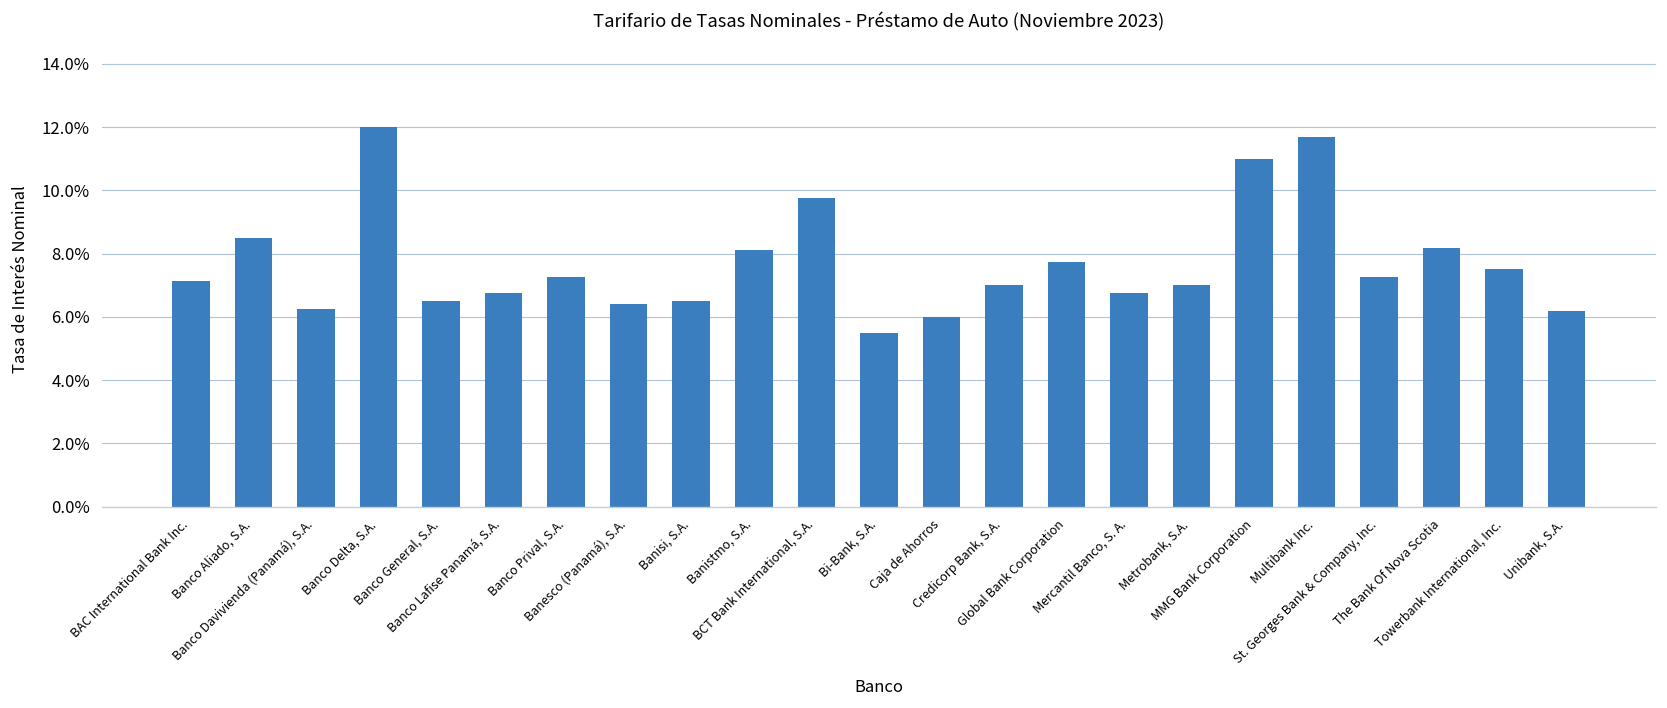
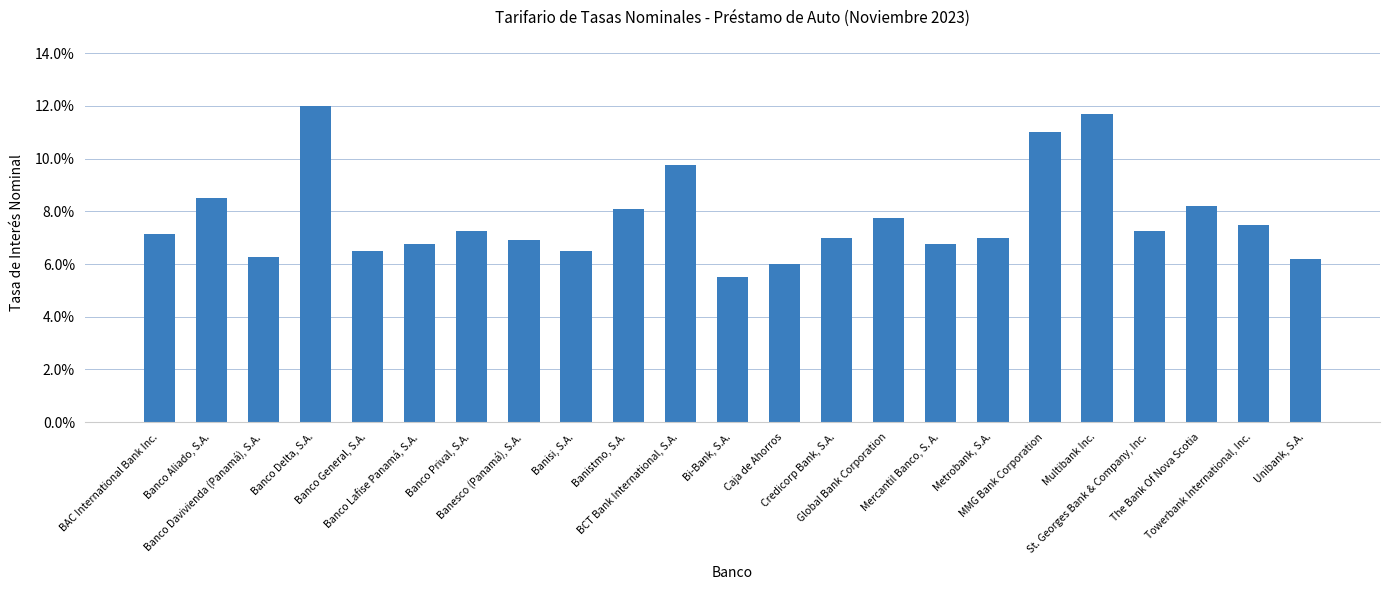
  {
    "BAC International Bank Inc.": "7.1%",
    "Banco Aliado, S.A.": "8.5%",
    "Banco Davivienda (Panamá), S.A.": "6.3%",
    "Banco Delta, S.A.": "12.0%",
    "Banco General, S.A.": "6.5%",
    "Banco Lafise Panamá, S.A.": "6.8%",
    "Banco Prival, S.A.": "7.2%",
-   "Banesco (Panamá), S.A.": "6.4%",
+   "Banesco (Panamá), S.A.": "6.9%",
    "Banisi, S.A.": "6.5%",
    "Banistmo, S.A.": "8.1%",
    "BCT Bank International, S.A.": "9.8%",
    "Bi-Bank, S.A.": "5.5%",
    "Caja de Ahorros": "6.0%",
    "Credicorp Bank, S.A.": "7.0%",
    "Global Bank Corporation": "7.8%",
    "Mercantil Banco, S. A.": "6.8%",
    "Metrobank, S.A.": "7.0%",
    "MMG Bank Corporation": "11.0%",
    "Multibank Inc.": "11.7%",
    "St. Georges Bank & Company, Inc.": "7.2%",
    "The Bank Of Nova Scotia": "8.2%",
    "Towerbank International, Inc.": "7.5%",
    "Unibank, S.A.": "6.2%"
  }
